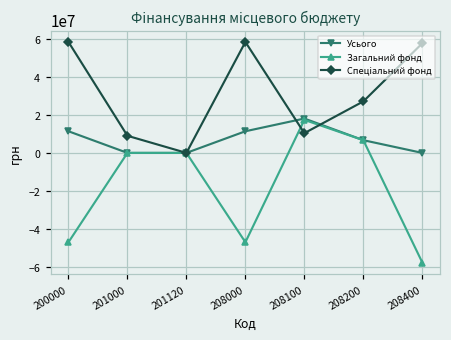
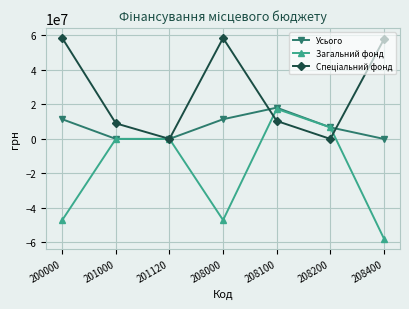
  {
    "Спеціальний фонд": {
      "200000": 59000000,
      "201000": 9000000,
      "208000": 59000000,
      "208100": 10000000,
-     "208200": 27000000
+     "208200": 0
    }
  }
